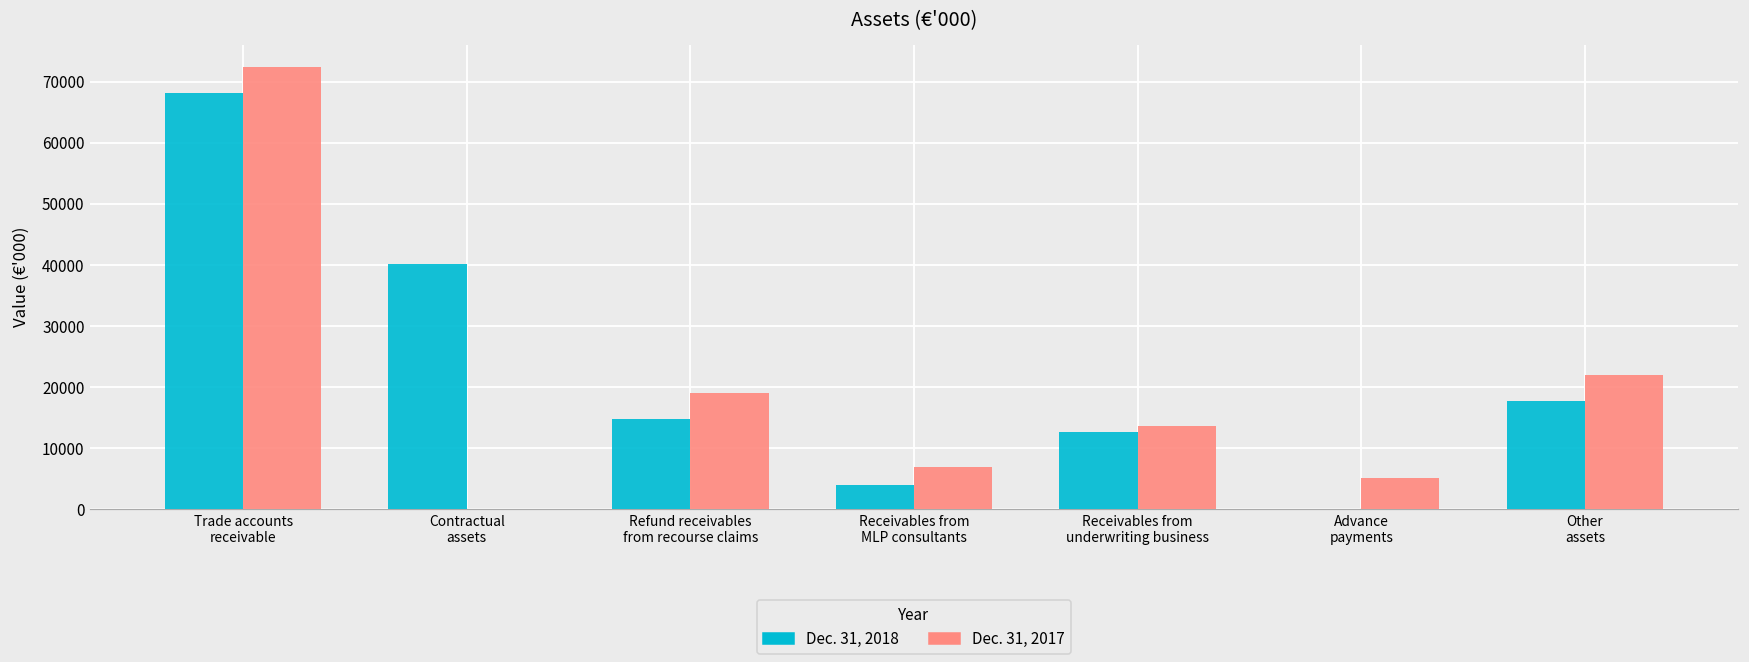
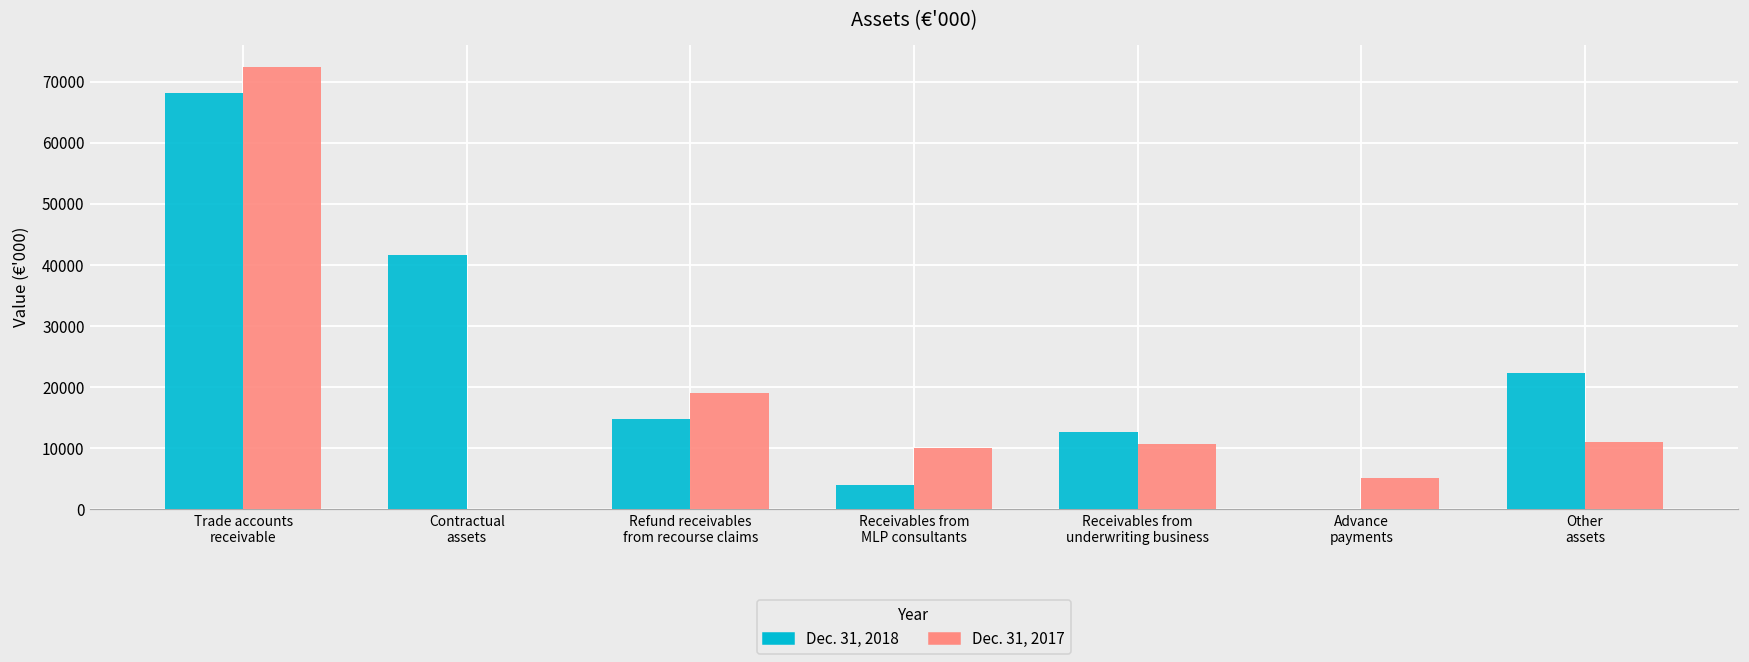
  {
    "Dec. 31, 2018": {
      "Trade accounts receivable": 68000,
-     "Contractual assets": 40000,
+     "Contractual assets": 42000,
      "Refund receivables from recourse claims": 15000,
      "Receivables from MLP consultants": 4000,
      "Receivables from underwriting business": 13000,
      "Advance payments": 0,
-     "Other assets": 18000
+     "Other assets": 22000
    },
    "Dec. 31, 2017": {
      "Trade accounts receivable": 72000,
      "Contractual assets": 0,
      "Refund receivables from recourse claims": 19000,
-     "Receivables from MLP consultants": 7000,
-     "Receivables from underwriting business": 14000,
+     "Receivables from MLP consultants": 10000,
+     "Receivables from underwriting business": 11000,
      "Advance payments": 5000,
-     "Other assets": 22000
+     "Other assets": 11000
    }
  }
